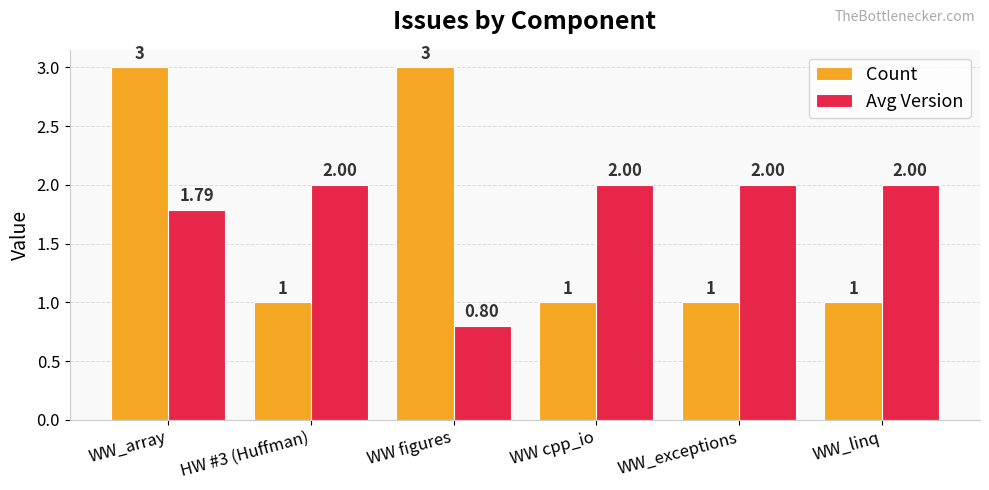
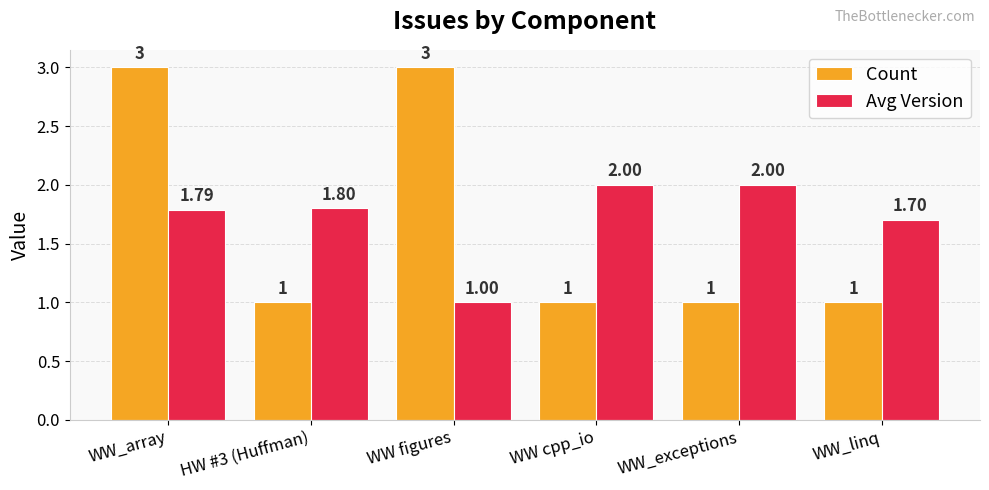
  {
    "Count": {
      "WW_array": 3,
      "HW #3 (Huffman)": 1,
      "WW figures": 3,
      "WW cpp_io": 1,
      "WW_exceptions": 1,
      "WW_linq": 1
    },
    "Avg Version": {
      "WW_array": 1.79,
-     "HW #3 (Huffman)": 2.00,
-     "WW figures": 0.80,
+     "HW #3 (Huffman)": 1.80,
+     "WW figures": 1.00,
      "WW cpp_io": 2.00,
      "WW_exceptions": 2.00,
-     "WW_linq": 2.00
+     "WW_linq": 1.70
    }
  }
